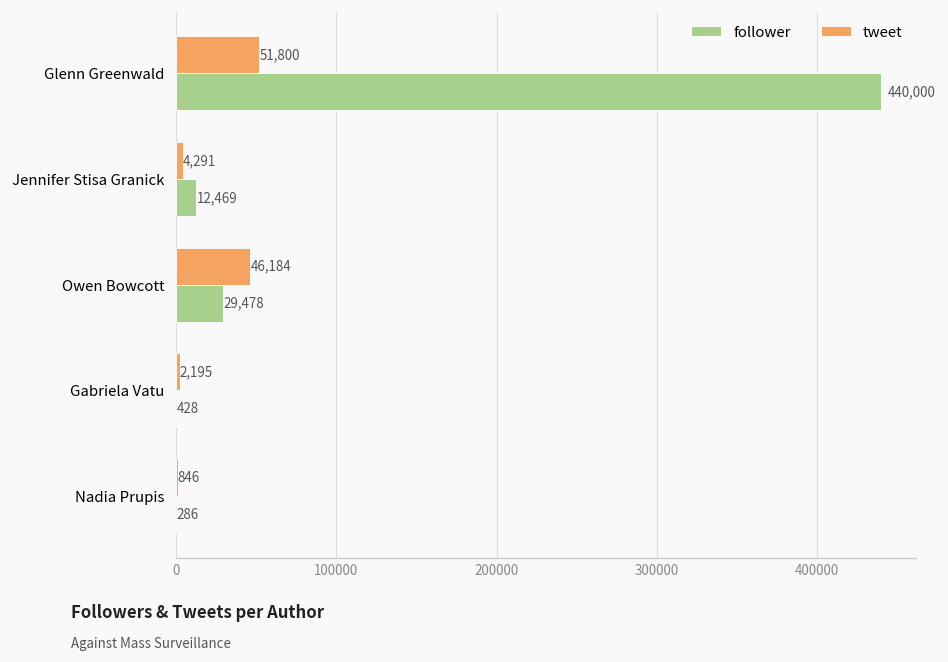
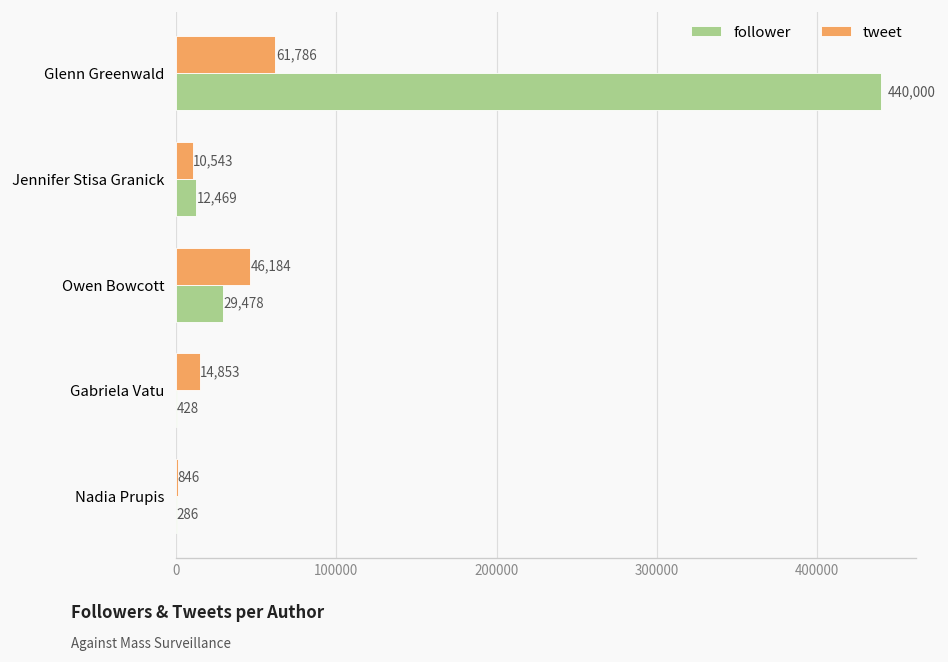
  {
    "follower": {
      "Glenn Greenwald": "440,000",
      "Jennifer Stisa Granick": "12,469",
      "Owen Bowcott": "29,478",
      "Gabriela Vatu": "428",
      "Nadia Prupis": "286"
    },
    "tweet": {
-     "Glenn Greenwald": "51,800",
-     "Jennifer Stisa Granick": "4,291",
+     "Glenn Greenwald": "61,786",
+     "Jennifer Stisa Granick": "10,543",
      "Owen Bowcott": "46,184",
-     "Gabriela Vatu": "2,195",
+     "Gabriela Vatu": "14,853",
      "Nadia Prupis": "846"
    }
  }
